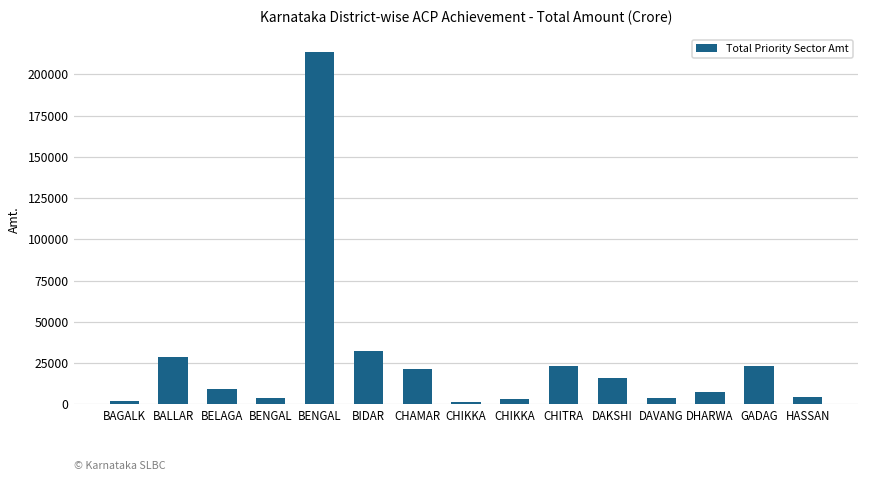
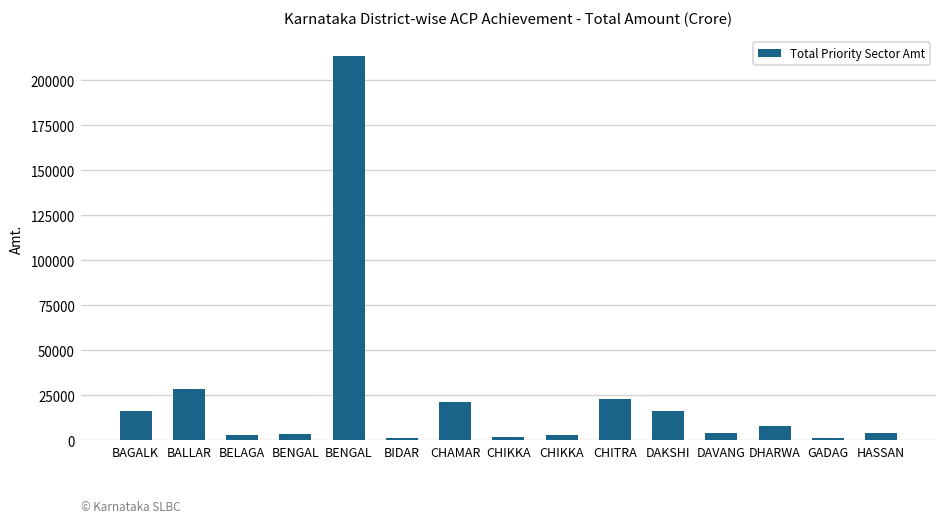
  {
-   "BAGALK": 2000,
+   "BAGALK": 16000,
    "BALLAR": 28000,
-   "BELAGA": 10000,
-   "BIDAR": 32000,
+   "BELAGA": 3000,
+   "BIDAR": 2000,
    "CHAMAR": 21000,
    "CHITRA": 23000,
    "DAKSHI": 16000,
    "DAVANG": 4000,
    "DHARWA": 8000,
-   "GADAG": 23000,
+   "GADAG": 1000,
    "HASSAN": 4000
  }
